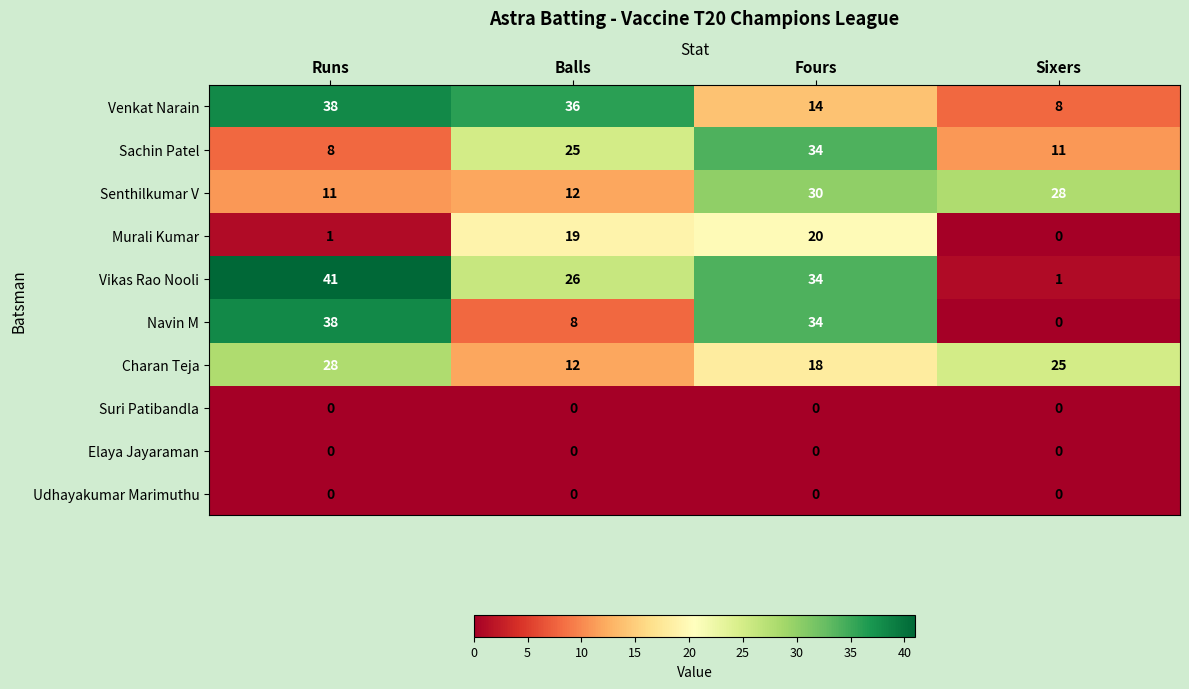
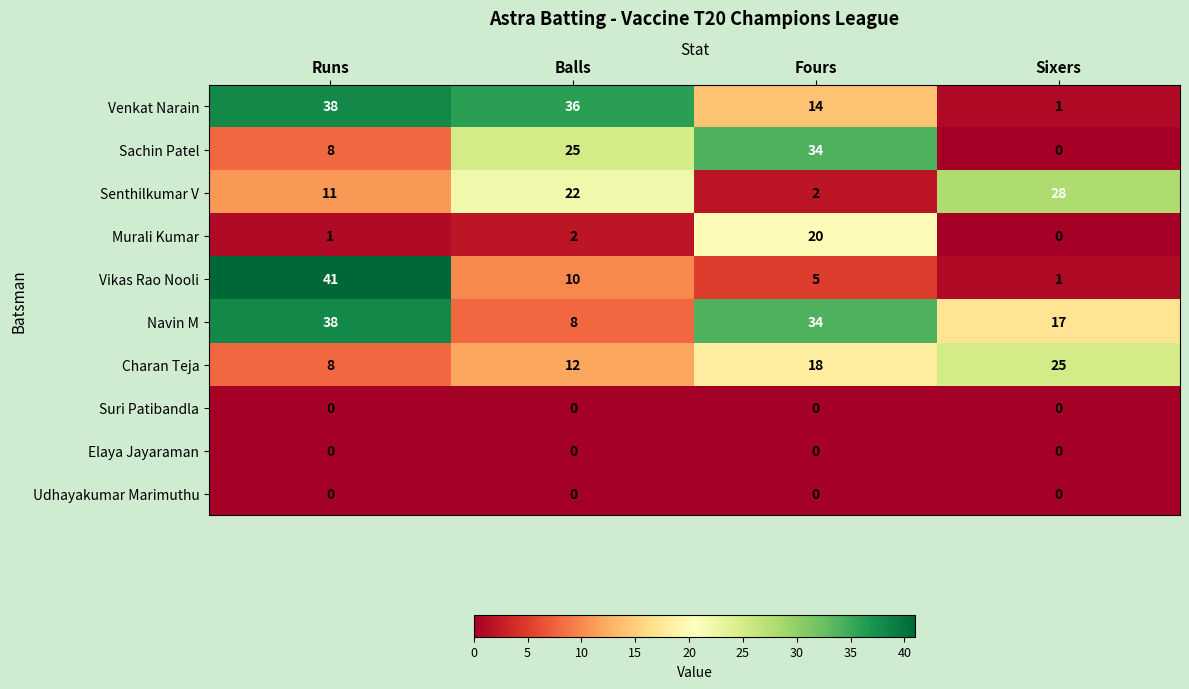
  {
    "Venkat Narain": {
      "Runs": 38,
      "Balls": 36,
      "Fours": 14,
-     "Sixers": 8
+     "Sixers": 1
    },
    "Sachin Patel": {
      "Runs": 8,
      "Balls": 25,
      "Fours": 34,
-     "Sixers": 11
+     "Sixers": 0
    },
    "Senthilkumar V": {
      "Runs": 11,
-     "Balls": 12,
-     "Fours": 30,
+     "Balls": 22,
+     "Fours": 2,
      "Sixers": 28
    },
    "Murali Kumar": {
      "Runs": 1,
-     "Balls": 19,
+     "Balls": 2,
      "Fours": 20,
      "Sixers": 0
    },
    "Vikas Rao Nooli": {
      "Runs": 41,
-     "Balls": 26,
-     "Fours": 34,
+     "Balls": 10,
+     "Fours": 5,
      "Sixers": 1
    },
    "Navin M": {
      "Runs": 38,
      "Balls": 8,
      "Fours": 34,
-     "Sixers": 0
+     "Sixers": 17
    },
    "Charan Teja": {
-     "Runs": 28,
+     "Runs": 8,
      "Balls": 12,
      "Fours": 18,
      "Sixers": 25
    },
    "Suri Patibandla": {
      "Runs": 0,
      "Balls": 0,
      "Fours": 0,
      "Sixers": 0
    },
    "Elaya Jayaraman": {
      "Runs": 0,
      "Balls": 0,
      "Fours": 0,
      "Sixers": 0
    },
    "Udhayakumar Marimuthu": {
      "Runs": 0,
      "Balls": 0,
      "Fours": 0,
      "Sixers": 0
    }
  }
